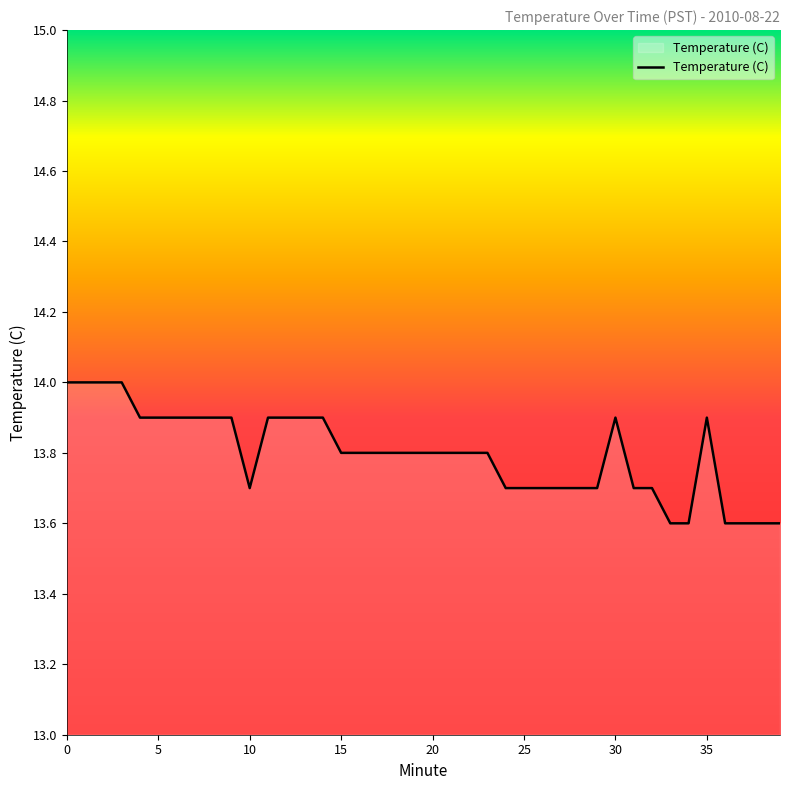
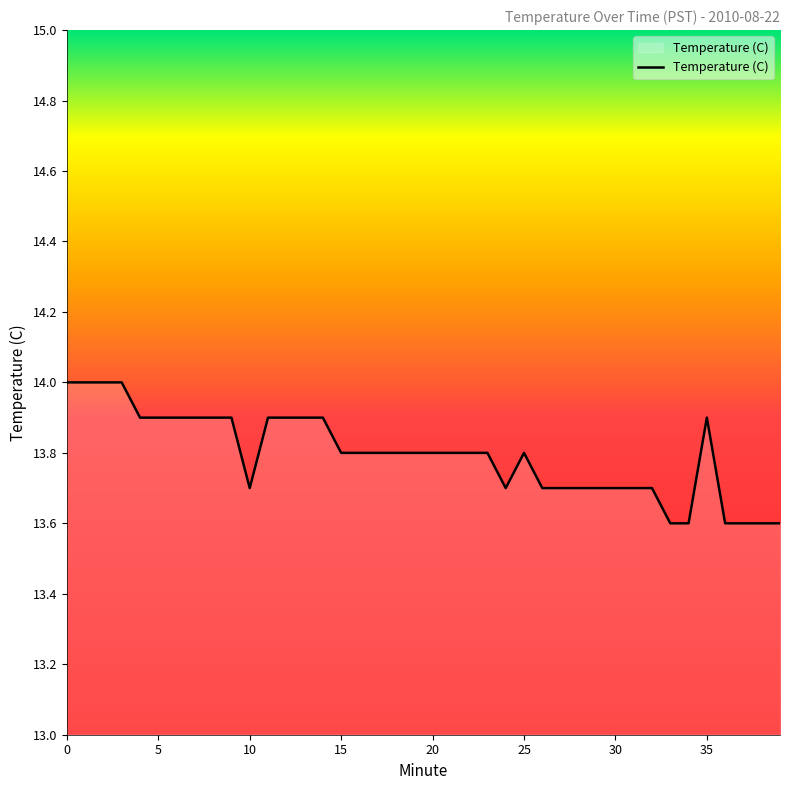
  {
    "0": 14.0,
    "5": 13.9,
    "10": 13.7,
    "15": 13.8,
    "20": 13.8,
-   "25": 13.7,
-   "30": 13.9,
+   "25": 13.8,
+   "30": 13.7,
    "35": 13.9
  }
